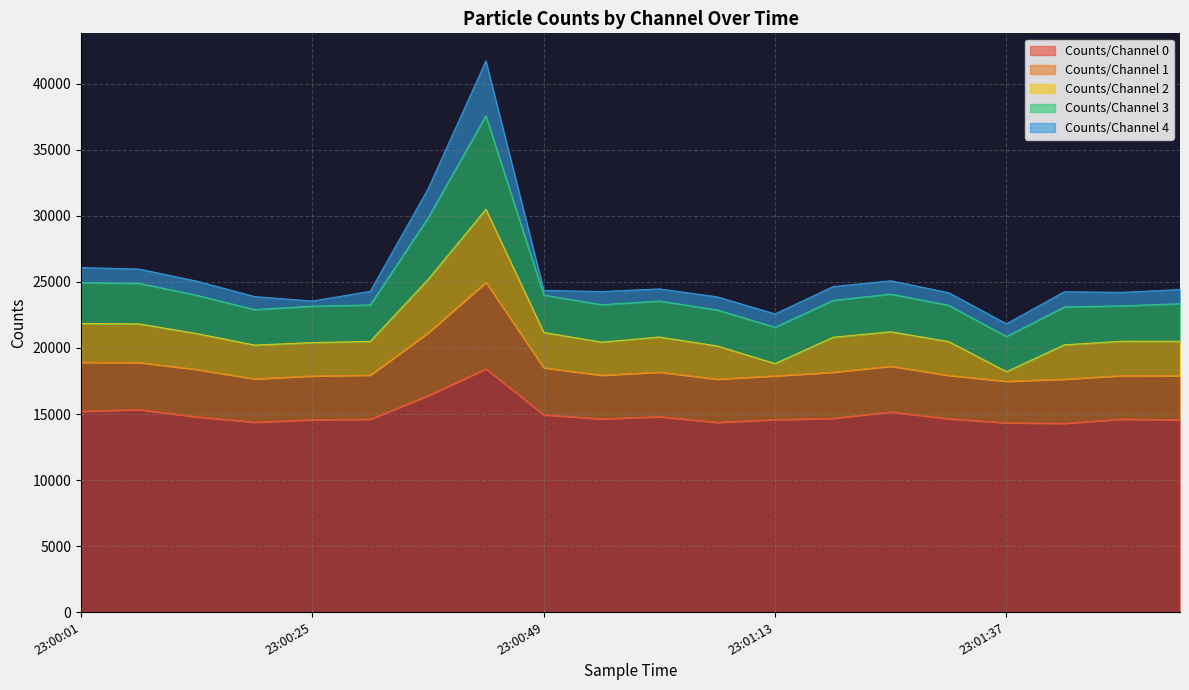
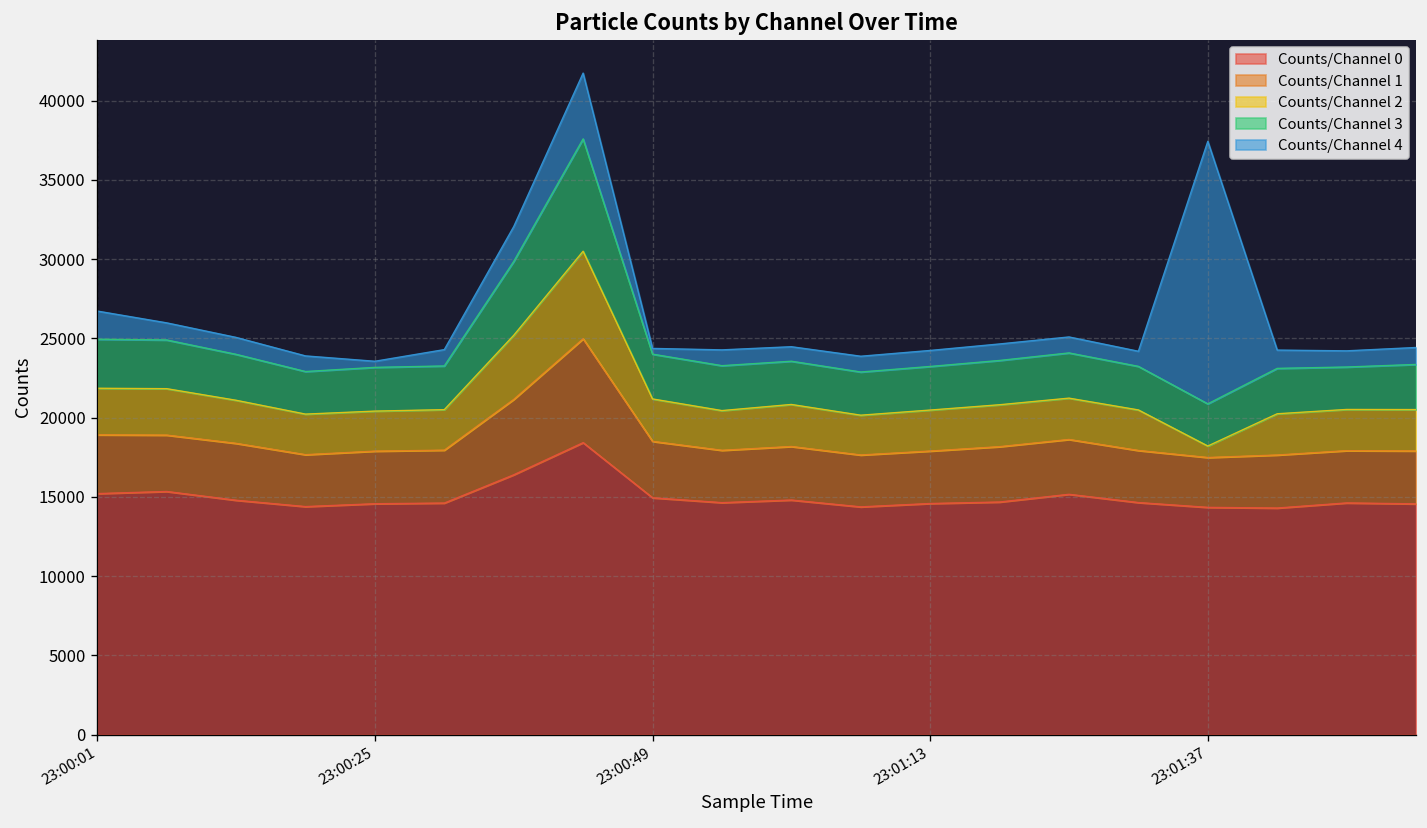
  {
    "Counts/Channel 2": {
      "23:00:01": 2900,
      "23:00:25": 2500,
      "23:00:49": 2700,
-     "23:01:13": 900,
+     "23:01:13": 2600,
      "23:01:37": 700
    },
    "Counts/Channel 3": {
      "23:00:01": 3100,
      "23:00:25": 2800,
      "23:00:49": 2800,
      "23:01:13": 2800,
      "23:01:37": 2700
    },
    "Counts/Channel 4": {
-     "23:00:01": 1100,
+     "23:00:01": 1800,
      "23:00:25": 400,
      "23:00:49": 400,
      "23:01:13": 1000,
-     "23:01:37": 1000
+     "23:01:37": 16600
    }
  }
